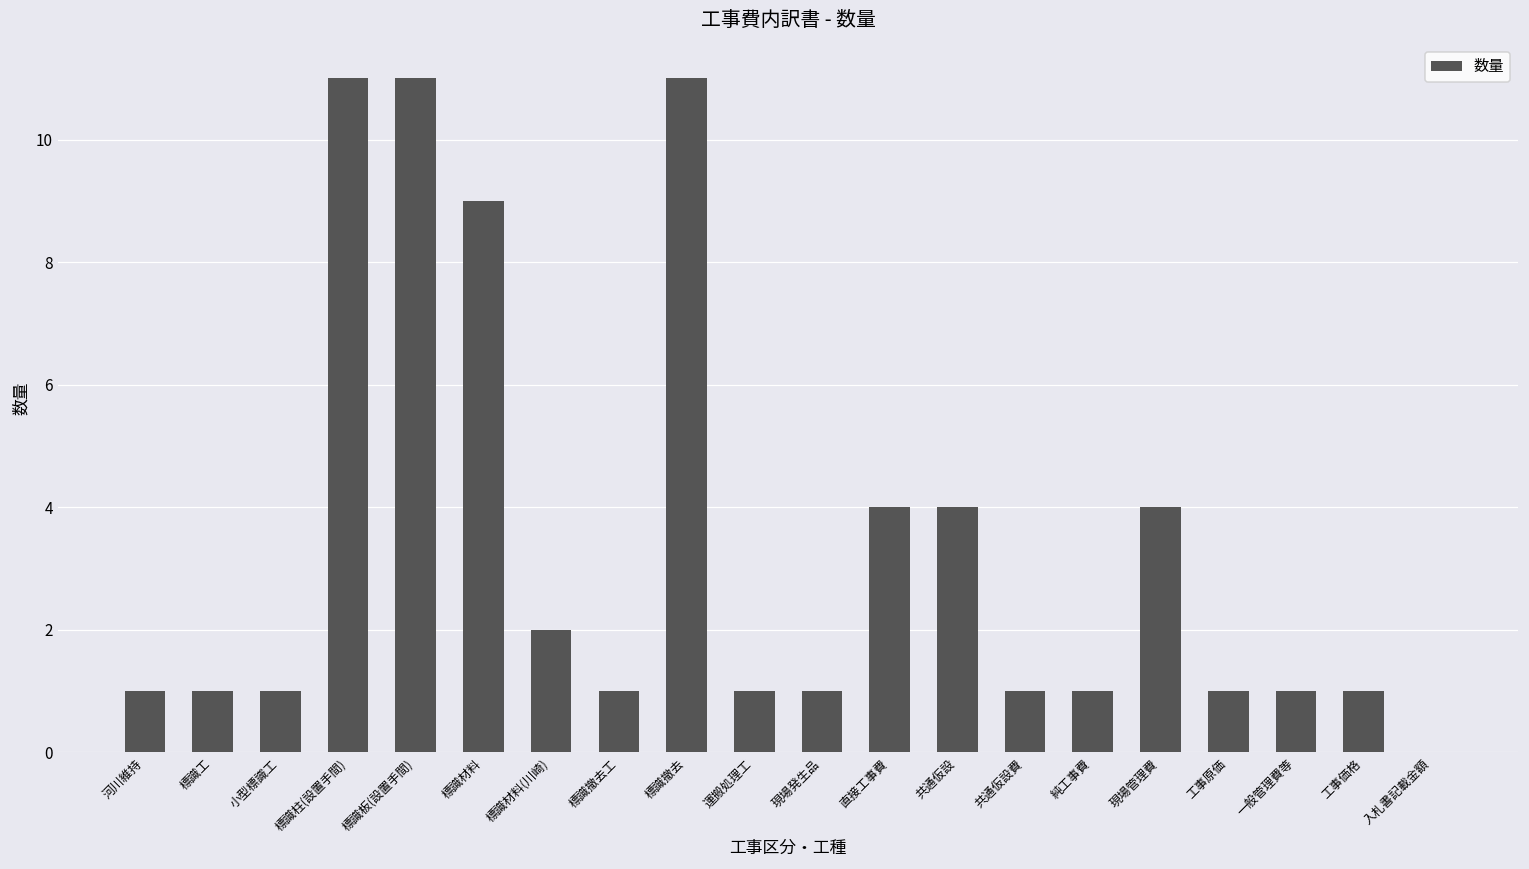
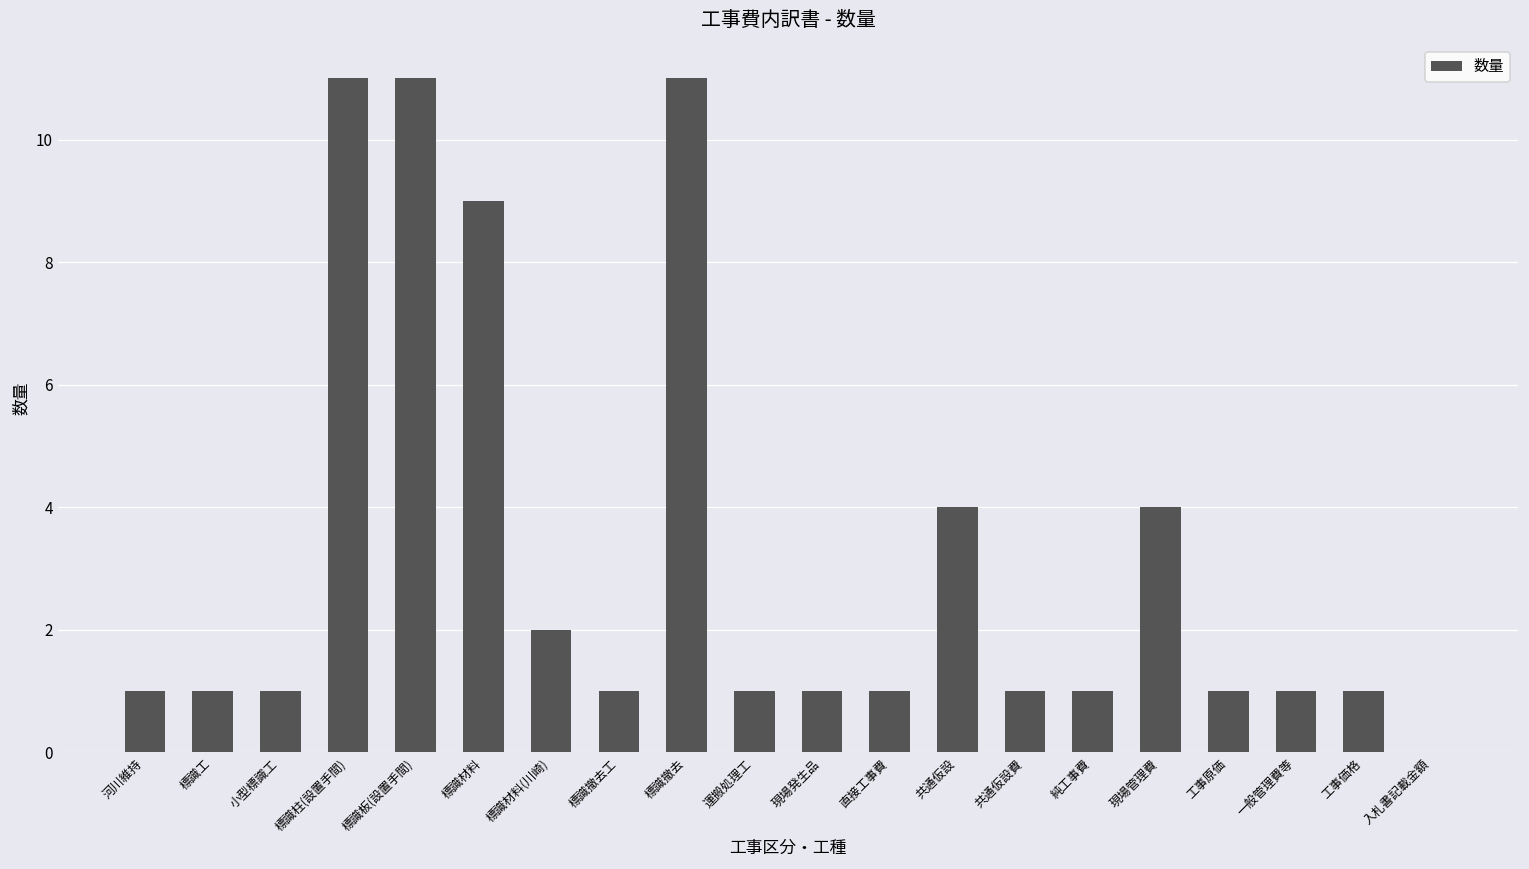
  {
    "河川維持": 1,
    "標識工": 1,
    "小型標識工": 1,
    "標識柱(設置手間)": 11,
    "標識板(設置手間)": 11,
    "標識材料": 9,
    "標識材料(川崎)": 2,
    "標識撤去工": 1,
    "標識撤去": 11,
    "運搬処理工": 1,
    "現場発生品": 1,
-   "直接工事費": 4,
+   "直接工事費": 1,
    "共通仮設": 4,
    "共通仮設費": 1,
    "純工事費": 1,
    "現場管理費": 4,
    "工事原価": 1,
    "一般管理費等": 1,
    "工事価格": 1,
    "入札書記載金額": 0
  }
